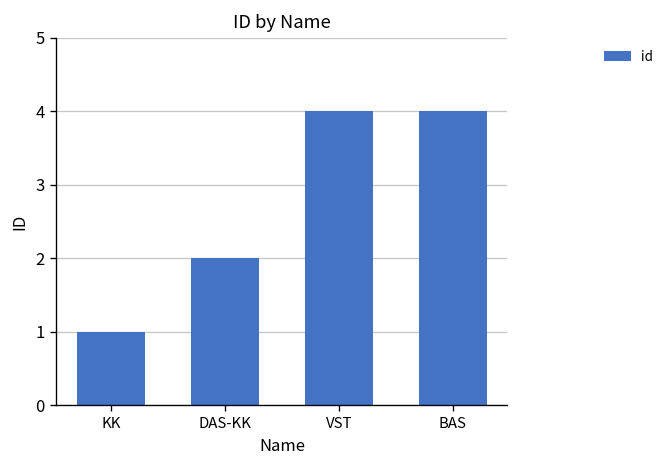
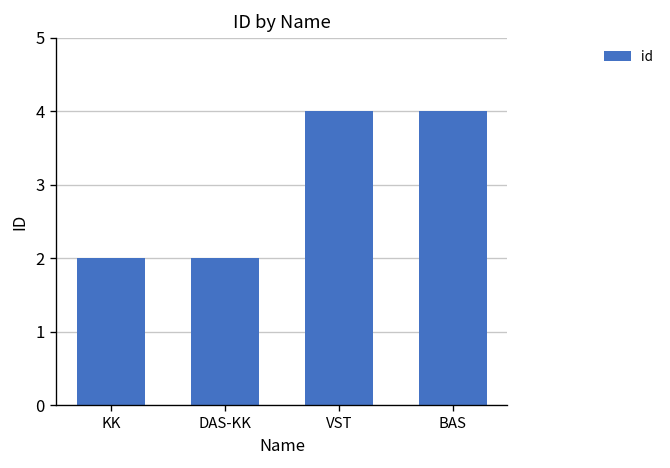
  {
-   "KK": 1,
+   "KK": 2,
    "DAS-KK": 2,
    "VST": 4,
    "BAS": 4
  }
